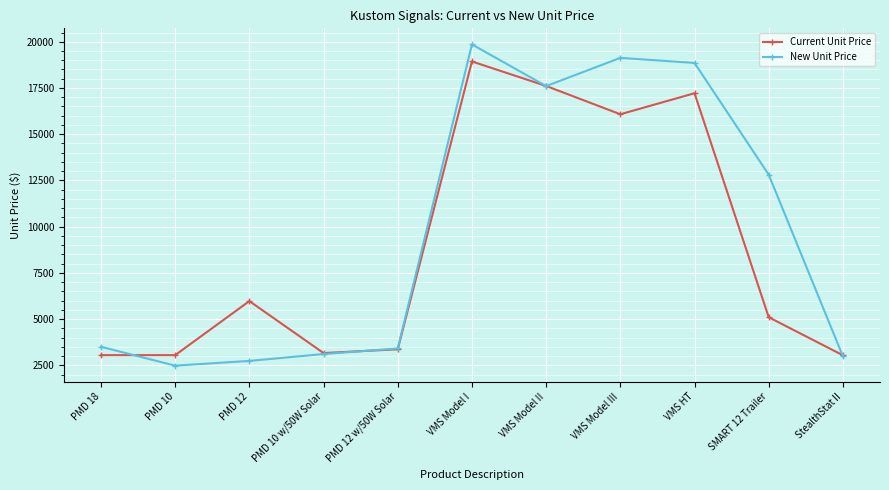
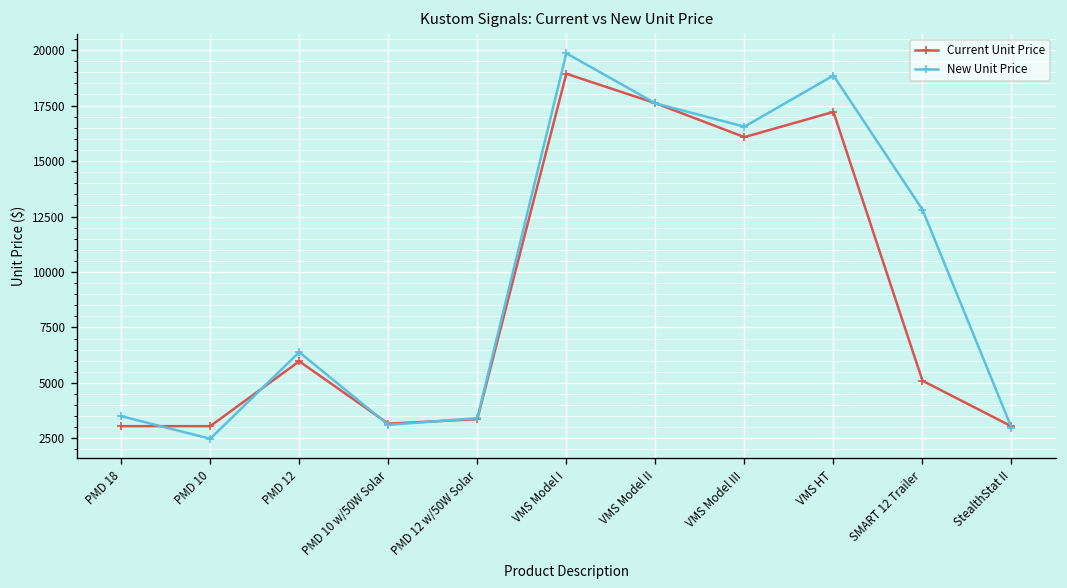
  {
    "Current Unit Price": {
      "PMD 18": 3100,
      "PMD 10": 3100,
      "PMD 12": 6000,
      "VMS Model I": 18900,
      "VMS Model III": 16100,
      "VMS HT": 17200,
      "SMART 12 Trailer": 5100
    },
    "New Unit Price": {
      "PMD 18": 3500,
      "PMD 10": 2500,
-     "PMD 12": 2700,
+     "PMD 12": 6400,
      "VMS Model I": 19900,
-     "VMS Model III": 19100,
+     "VMS Model III": 16500,
      "VMS HT": 18900,
      "SMART 12 Trailer": 12800
    }
  }
